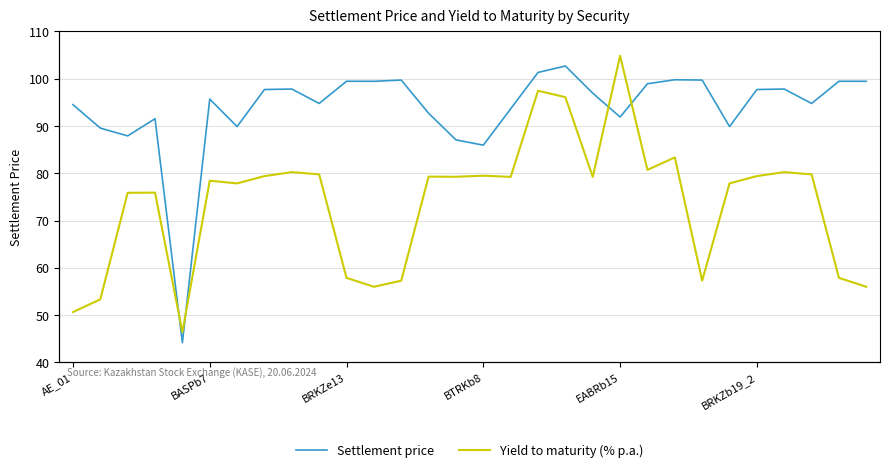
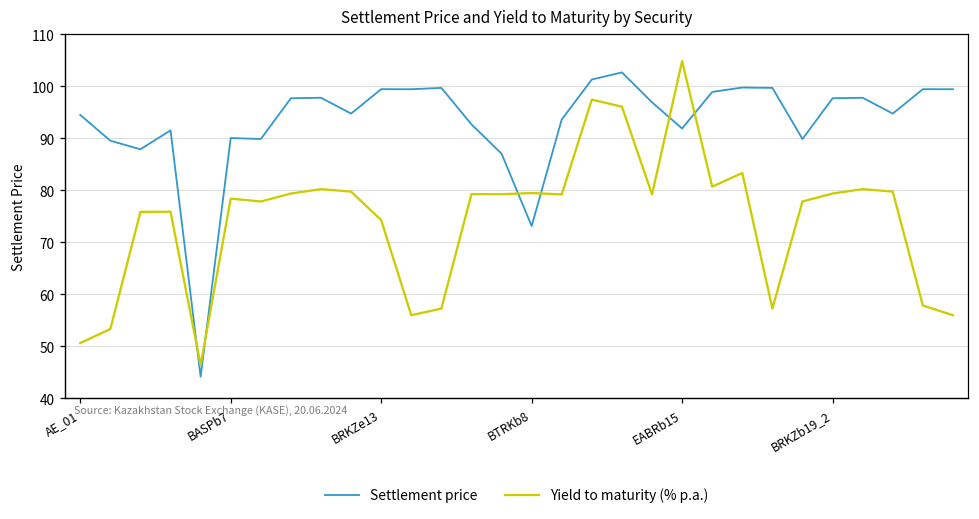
  {
    "Settlement price": {
      "AE_01": 95,
-     "BASPb7": 96,
+     "BASPb7": 90,
      "BRKZe13": 99,
-     "BTRKb8": 86,
+     "BTRKb8": 73,
      "EABRb15": 92,
      "BRKZb19_2": 98
    },
    "Yield to maturity (% p.a.)": {
      "AE_01": 51,
      "BASPb7": 78,
-     "BRKZe13": 58,
+     "BRKZe13": 74,
      "BTRKb8": 79,
      "EABRb15": 105,
      "BRKZb19_2": 79
    }
  }
